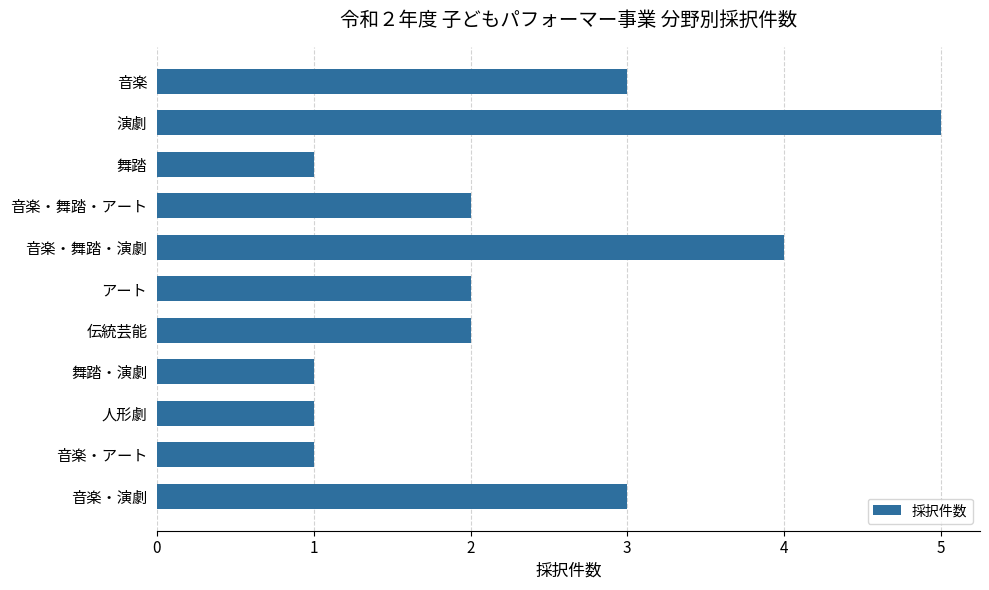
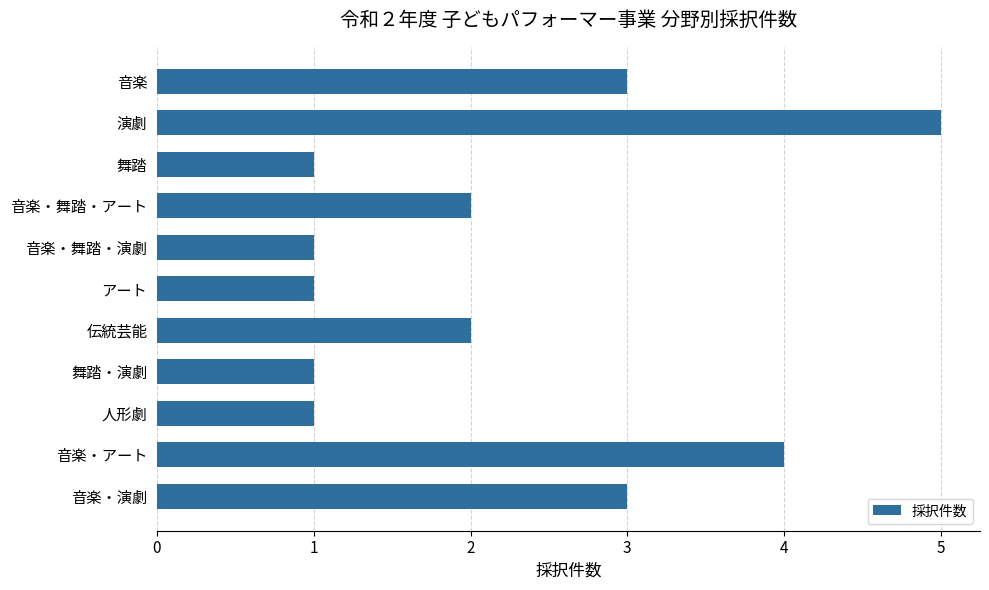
  {
    "音楽": 3,
    "演劇": 5,
    "舞踏": 1,
    "音楽・舞踏・アート": 2,
-   "音楽・舞踏・演劇": 4,
-   "アート": 2,
+   "音楽・舞踏・演劇": 1,
+   "アート": 1,
    "伝統芸能": 2,
    "舞踏・演劇": 1,
    "人形劇": 1,
-   "音楽・アート": 1,
+   "音楽・アート": 4,
    "音楽・演劇": 3
  }
